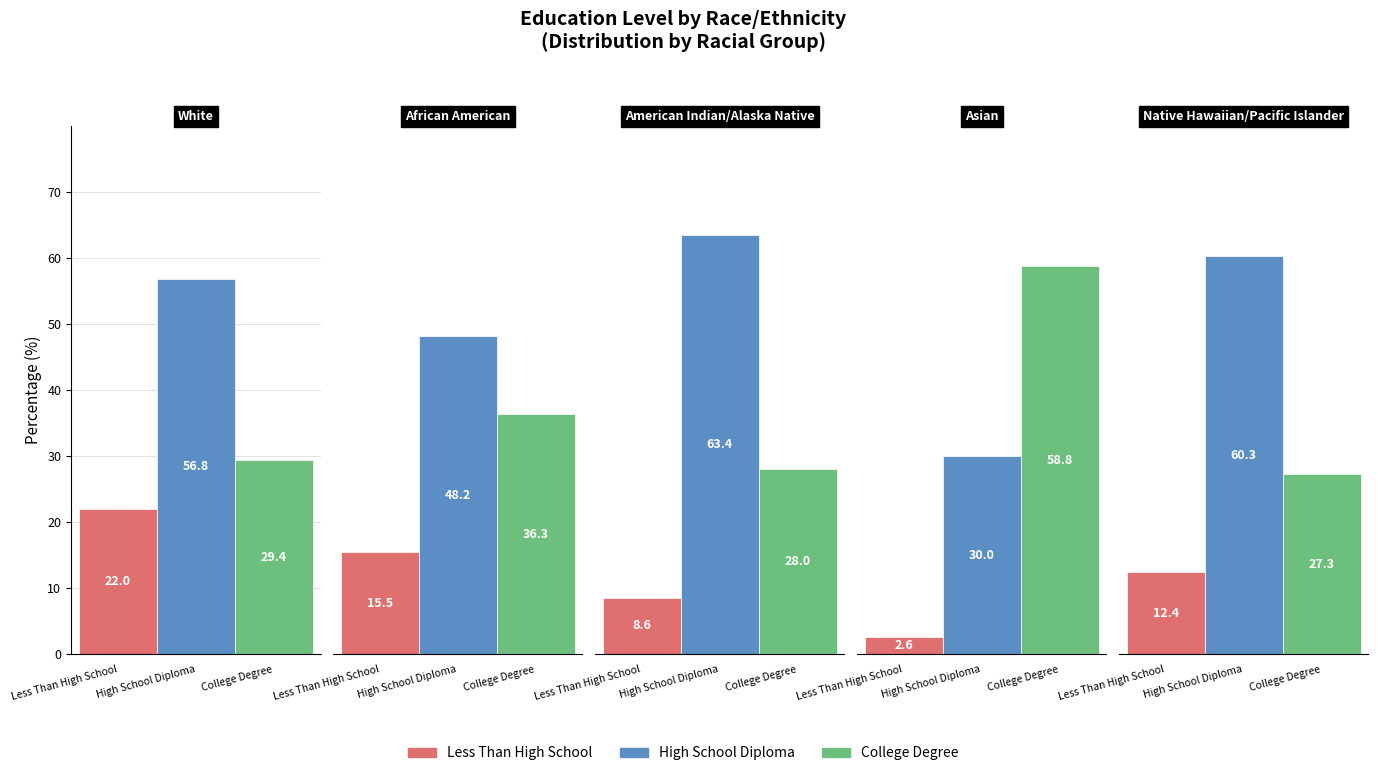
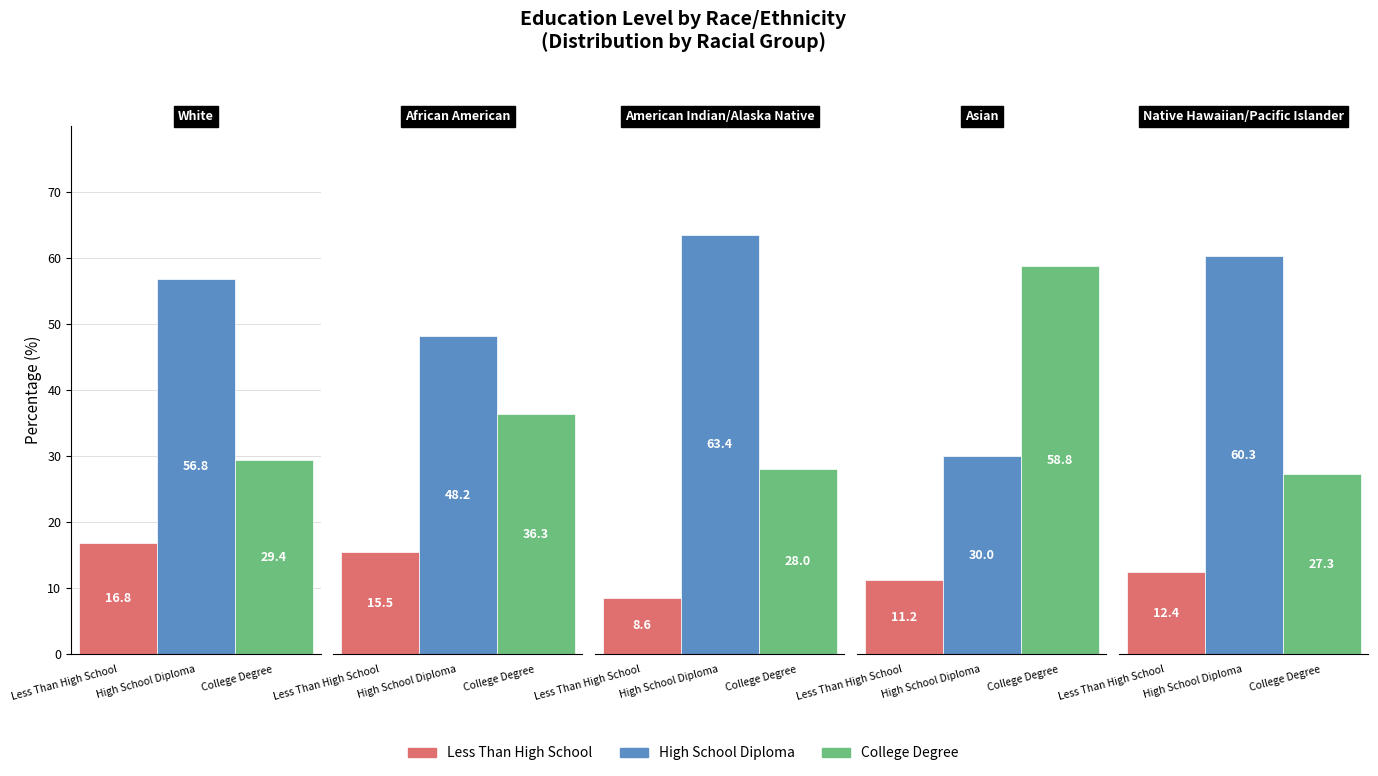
  {
    "White": {
-     "Less Than High School": 22.0,
+     "Less Than High School": 16.8,
      "High School Diploma": 56.8,
      "College Degree": 29.4
    },
    "African American": {
      "Less Than High School": 15.5,
      "High School Diploma": 48.2,
      "College Degree": 36.3
    },
    "American Indian/Alaska Native": {
      "Less Than High School": 8.6,
      "High School Diploma": 63.4,
      "College Degree": 28.0
    },
    "Asian": {
-     "Less Than High School": 2.6,
+     "Less Than High School": 11.2,
      "High School Diploma": 30.0,
      "College Degree": 58.8
    },
    "Native Hawaiian/Pacific Islander": {
      "Less Than High School": 12.4,
      "High School Diploma": 60.3,
      "College Degree": 27.3
    }
  }
